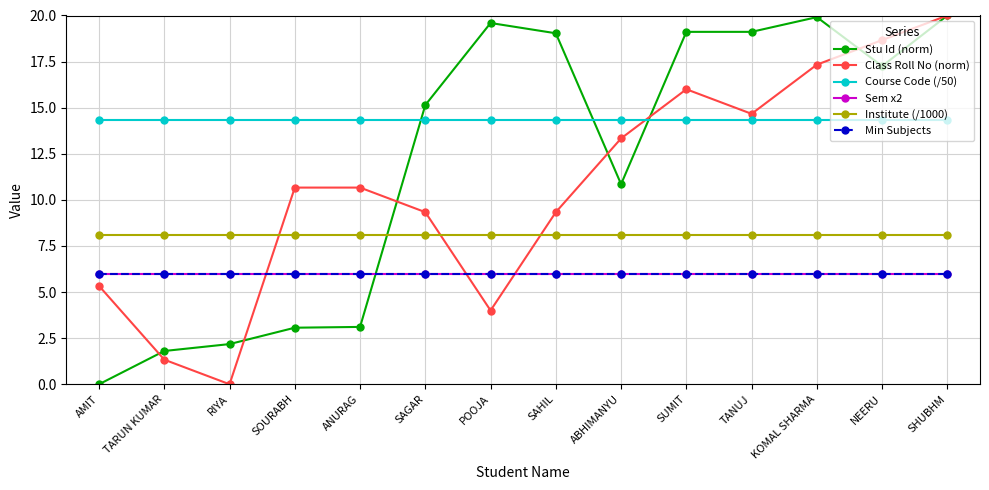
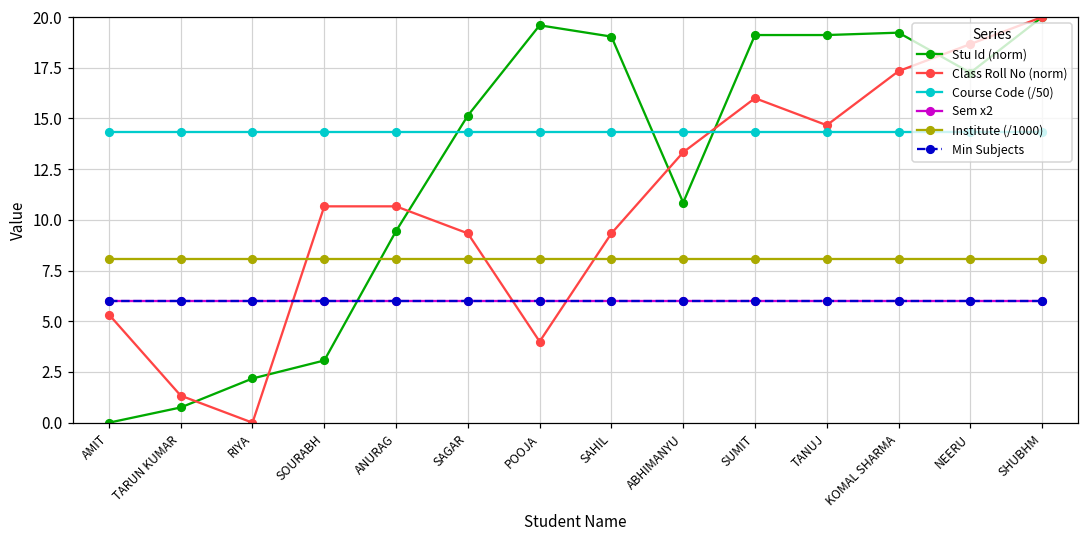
  {
    "Stu Id (norm)": {
      "AMIT": 0.0,
-     "TARUN KUMAR": 1.8,
+     "TARUN KUMAR": 0.8,
      "RIYA": 2.2,
      "SOURABH": 3.1,
-     "ANURAG": 3.1,
+     "ANURAG": 9.4,
      "SAGAR": 15.1,
      "POOJA": 19.6,
      "SAHIL": 19.0,
      "ABHIMANYU": 10.9,
      "SUMIT": 19.1,
      "TANUJ": 19.1,
-     "KOMAL SHARMA": 19.9
+     "KOMAL SHARMA": 19.2
    },
    "Class Roll No (norm)": {
      "AMIT": 5.3,
      "TARUN KUMAR": 1.3,
      "RIYA": 0.0,
      "SOURABH": 10.7,
      "ANURAG": 10.7,
      "SAGAR": 9.3,
      "POOJA": 4.0,
      "SAHIL": 9.3,
      "ABHIMANYU": 13.3,
      "SUMIT": 16.0,
      "TANUJ": 14.7,
      "KOMAL SHARMA": 17.3
    },
    "Course Code (/50)": {
      "AMIT": 14.3,
      "TARUN KUMAR": 14.3,
      "RIYA": 14.3,
      "SOURABH": 14.3,
      "ANURAG": 14.3,
      "SAGAR": 14.3,
      "POOJA": 14.3,
      "SAHIL": 14.3,
      "ABHIMANYU": 14.3,
      "SUMIT": 14.3,
      "TANUJ": 14.3,
      "KOMAL SHARMA": 14.3
    },
    "Min Subjects": {
      "AMIT": 6.0,
      "TARUN KUMAR": 6.0,
      "RIYA": 6.0,
      "SOURABH": 6.0,
      "ANURAG": 6.0,
      "SAGAR": 6.0,
      "POOJA": 6.0,
      "SAHIL": 6.0,
      "ABHIMANYU": 6.0,
      "SUMIT": 6.0,
      "TANUJ": 6.0,
      "KOMAL SHARMA": 6.0,
      "NEERU": 6.0,
      "SHUBHM": 6.0
    },
    "Institute (/1000)": {
      "AMIT": 8.1,
      "TARUN KUMAR": 8.1,
      "RIYA": 8.1,
      "SOURABH": 8.1,
      "ANURAG": 8.1,
      "SAGAR": 8.1,
      "POOJA": 8.1,
      "SAHIL": 8.1,
      "ABHIMANYU": 8.1,
      "SUMIT": 8.1,
      "TANUJ": 8.1,
      "KOMAL SHARMA": 8.1,
      "NEERU": 8.1,
      "SHUBHM": 8.1
    }
  }
